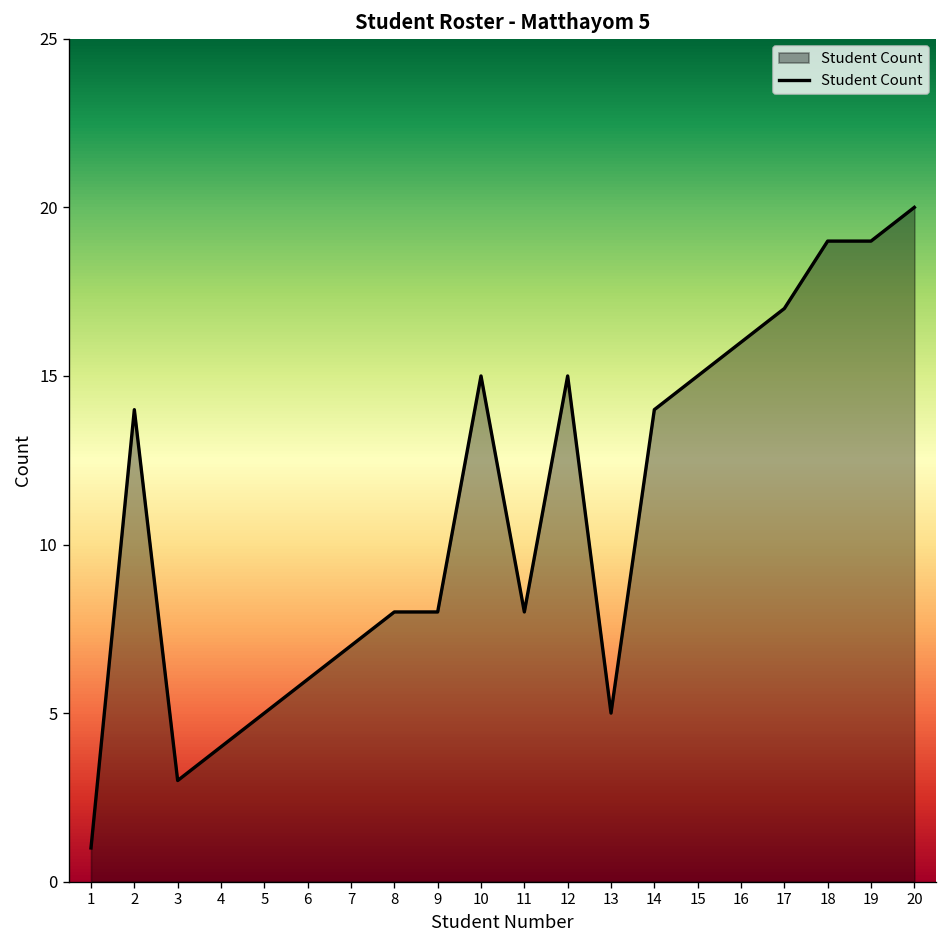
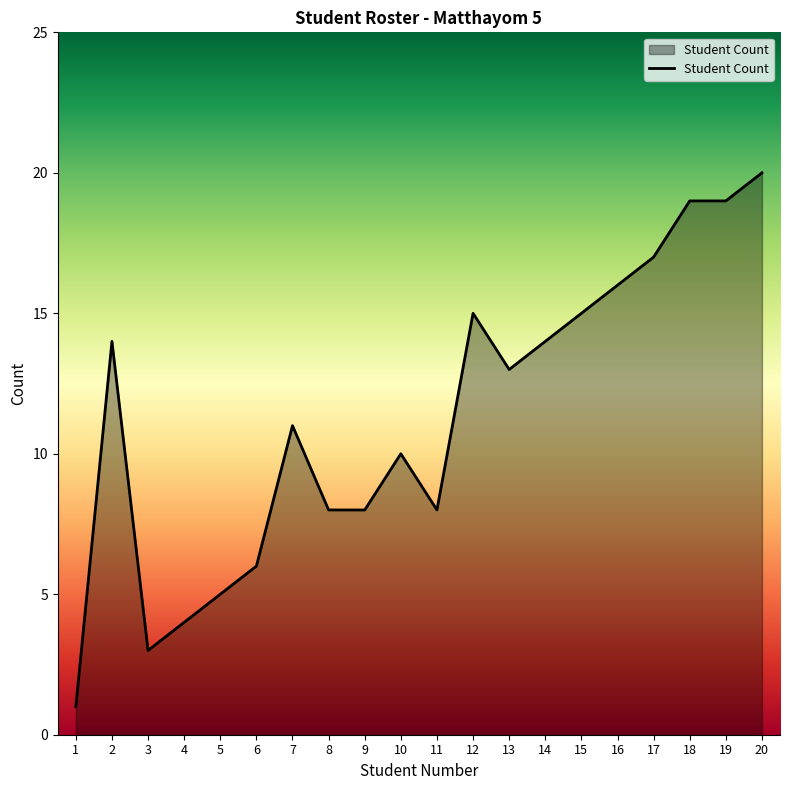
  {
    "1": 1,
    "2": 14,
    "3": 3,
    "4": 4,
    "5": 5,
    "6": 6,
-   "7": 7,
+   "7": 11,
    "8": 8,
    "9": 8,
-   "10": 15,
+   "10": 10,
    "11": 8,
    "12": 15,
-   "13": 5,
+   "13": 13,
    "14": 14,
    "15": 15,
    "16": 16,
    "17": 17,
    "18": 19,
    "19": 19,
    "20": 20
  }
